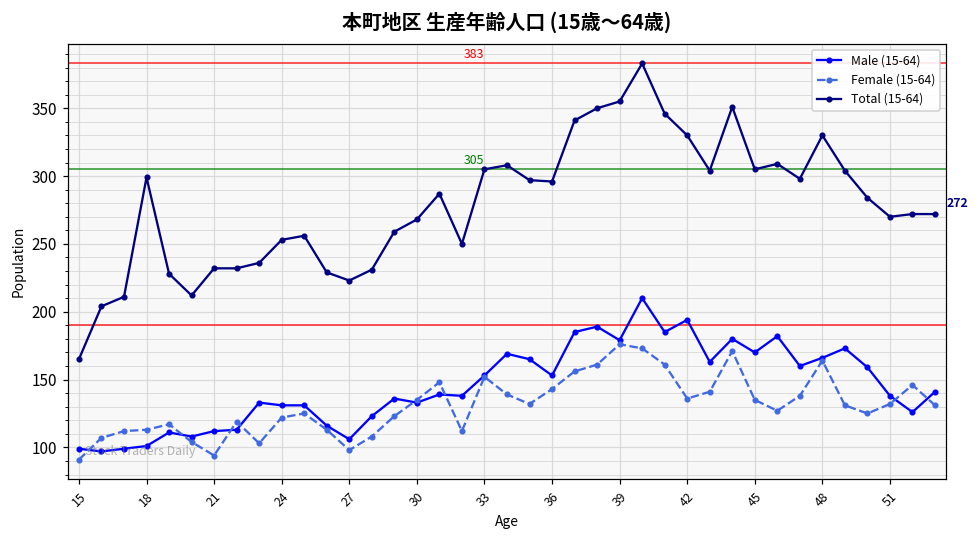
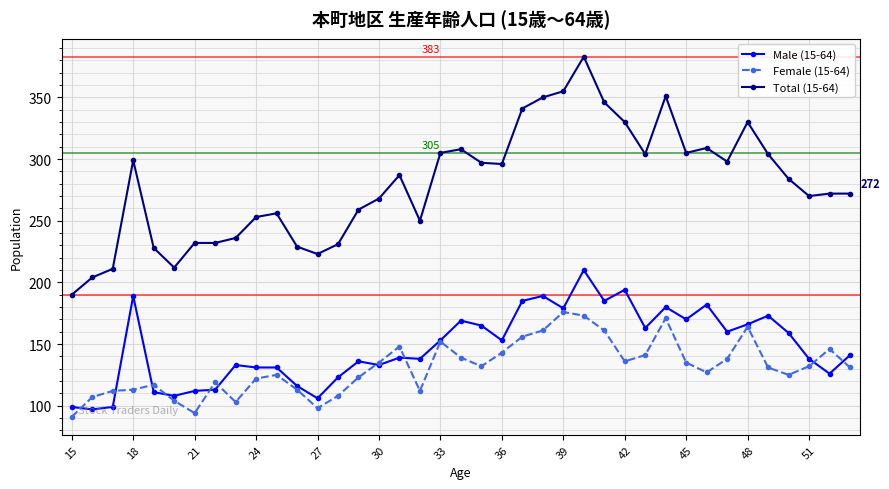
  {
    "Male (15-64)": {
      "15": 99,
-     "18": 101,
+     "18": 189,
      "21": 112,
      "24": 131,
      "27": 106,
      "36": 153,
      "39": 179,
      "42": 194,
      "45": 170,
      "51": 138
    },
    "Female (15-64)": {
      "15": 91,
      "18": 113,
      "21": 94,
      "24": 122,
      "27": 98,
      "36": 143,
      "39": 176,
      "42": 136,
      "45": 135,
      "51": 132
    },
    "Total (15-64)": {
-     "15": 165,
+     "15": 190,
      "18": 299,
      "21": 232,
      "24": 253,
      "27": 223,
      "30": 268,
      "36": 296,
      "39": 355,
      "42": 330,
      "45": 305,
      "48": 330,
      "51": 270
    }
  }
